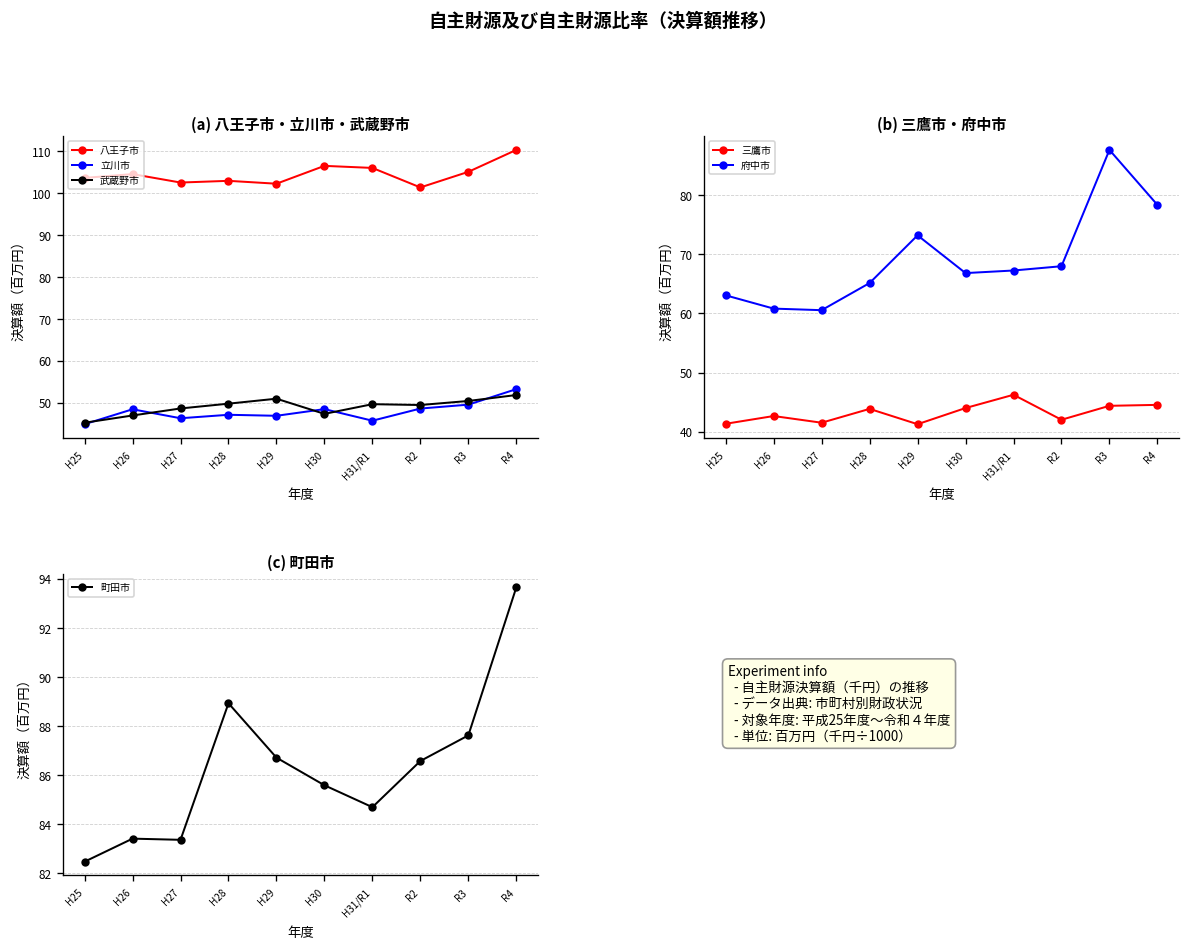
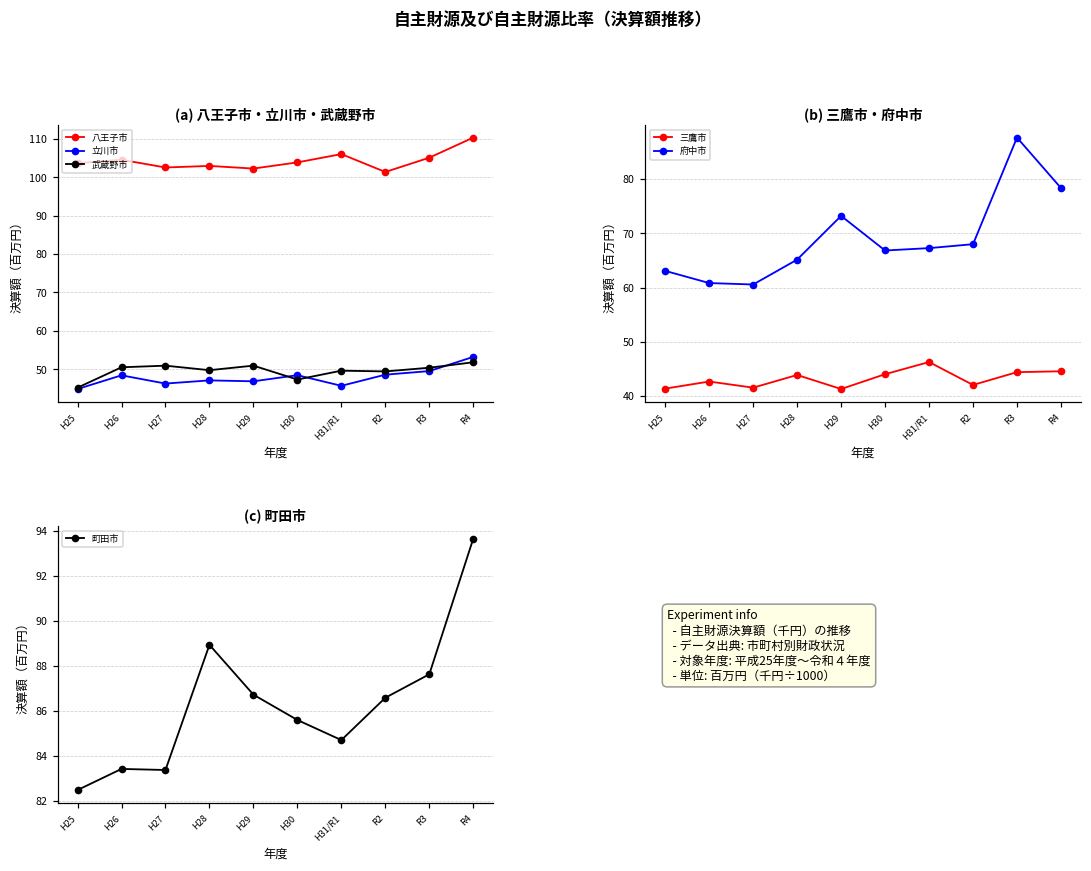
  {
    "(a) 八王子市・立川市・武蔵野市": {
      "八王子市": {
        "H27": 103,
        "H28": 103,
        "H29": 102,
-       "H30": 107,
+       "H30": 104,
        "H31/R1": 106,
        "R2": 101,
        "R3": 105,
        "R4": 110
      },
      "立川市": {
        "H26": 48,
        "H27": 46,
        "H28": 47,
        "H29": 47,
        "H30": 48,
        "H31/R1": 46,
        "R2": 49,
        "R3": 50,
        "R4": 53
      },
      "武蔵野市": {
-       "H26": 47,
-       "H27": 49,
+       "H26": 51,
+       "H27": 51,
        "H28": 50,
        "H29": 51,
        "H30": 47,
        "H31/R1": 50,
        "R2": 49,
        "R3": 50,
        "R4": 52
      }
    },
    "(b) 三鷹市・府中市": {
      "三鷹市": {
        "H25": 41,
        "H26": 43,
        "H27": 42,
        "H28": 44,
        "H29": 41,
        "H30": 44,
        "H31/R1": 46,
        "R2": 42,
        "R3": 44,
        "R4": 45
      },
      "府中市": {
        "H25": 63,
        "H26": 61,
        "H27": 61,
        "H28": 65,
        "H29": 73,
        "H30": 67,
        "H31/R1": 67,
        "R2": 68,
        "R3": 88,
        "R4": 78
      }
    },
    "(c) 町田市": {
      "H25": 82.5,
      "H26": 83.4,
      "H27": 83.4,
      "H28": 88.9,
      "H29": 86.7,
      "H30": 85.6,
      "H31/R1": 84.7,
      "R2": 86.6,
      "R3": 87.6,
      "R4": 93.7
    }
  }
